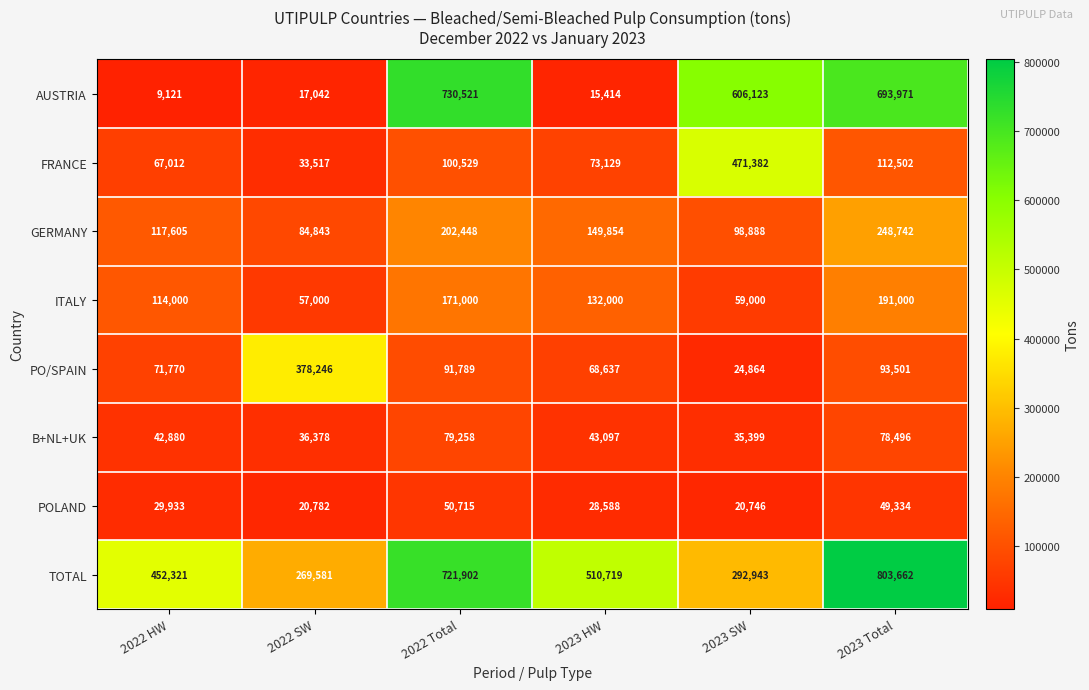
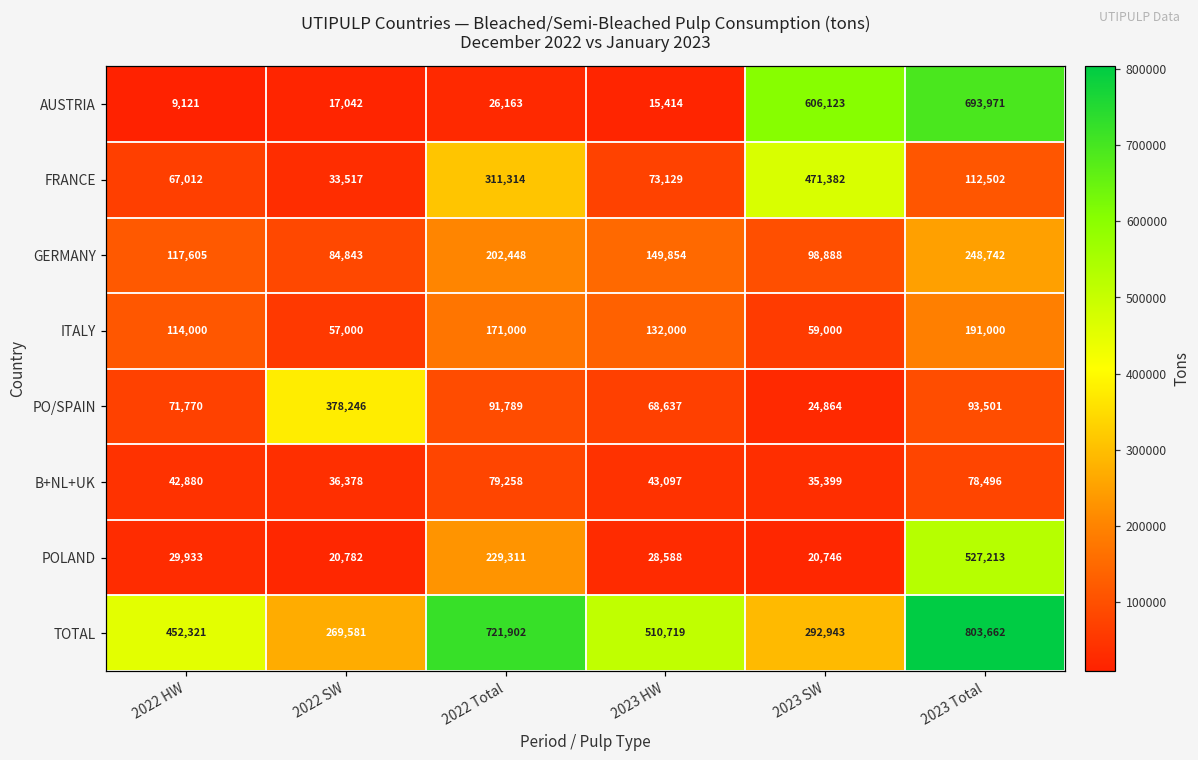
  {
    "AUSTRIA": {
      "2022 HW": "9,121",
      "2022 SW": "17,042",
-     "2022 Total": "730,521",
+     "2022 Total": "26,163",
      "2023 HW": "15,414",
      "2023 SW": "606,123",
      "2023 Total": "693,971"
    },
    "FRANCE": {
      "2022 HW": "67,012",
      "2022 SW": "33,517",
-     "2022 Total": "100,529",
+     "2022 Total": "311,314",
      "2023 HW": "73,129",
      "2023 SW": "471,382",
      "2023 Total": "112,502"
    },
    "GERMANY": {
      "2022 HW": "117,605",
      "2022 SW": "84,843",
      "2022 Total": "202,448",
      "2023 HW": "149,854",
      "2023 SW": "98,888",
      "2023 Total": "248,742"
    },
    "ITALY": {
      "2022 HW": "114,000",
      "2022 SW": "57,000",
      "2022 Total": "171,000",
      "2023 HW": "132,000",
      "2023 SW": "59,000",
      "2023 Total": "191,000"
    },
    "PO/SPAIN": {
      "2022 HW": "71,770",
      "2022 SW": "378,246",
      "2022 Total": "91,789",
      "2023 HW": "68,637",
      "2023 SW": "24,864",
      "2023 Total": "93,501"
    },
    "B+NL+UK": {
      "2022 HW": "42,880",
      "2022 SW": "36,378",
      "2022 Total": "79,258",
      "2023 HW": "43,097",
      "2023 SW": "35,399",
      "2023 Total": "78,496"
    },
    "POLAND": {
      "2022 HW": "29,933",
      "2022 SW": "20,782",
-     "2022 Total": "50,715",
+     "2022 Total": "229,311",
      "2023 HW": "28,588",
      "2023 SW": "20,746",
-     "2023 Total": "49,334"
+     "2023 Total": "527,213"
    },
    "TOTAL": {
      "2022 HW": "452,321",
      "2022 SW": "269,581",
      "2022 Total": "721,902",
      "2023 HW": "510,719",
      "2023 SW": "292,943",
      "2023 Total": "803,662"
    }
  }
